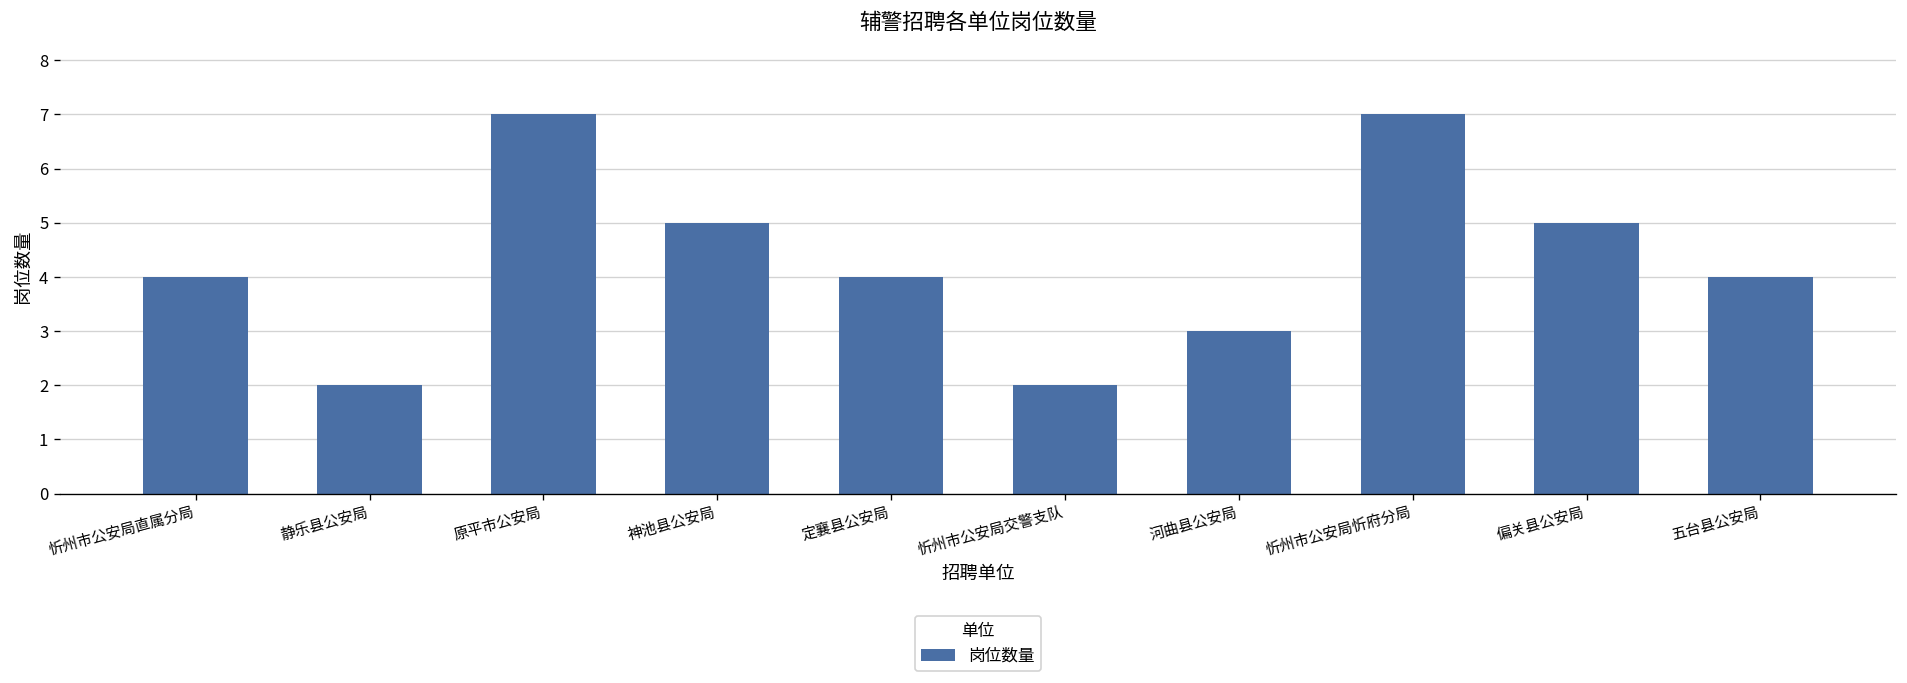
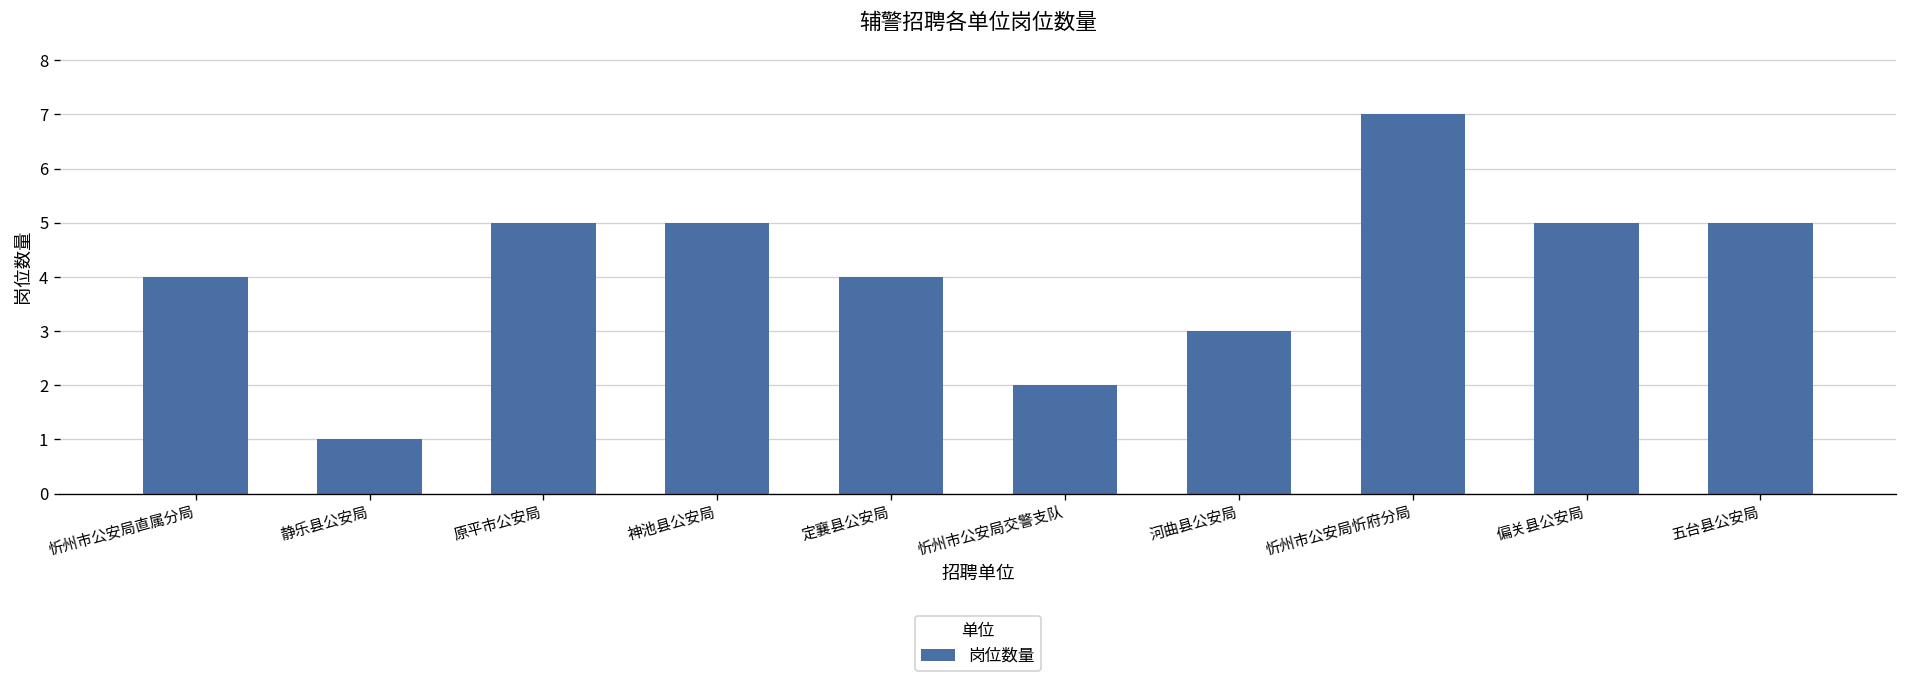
  {
    "忻州市公安局直属分局": 4,
-   "静乐县公安局": 2,
-   "原平市公安局": 7,
+   "静乐县公安局": 1,
+   "原平市公安局": 5,
    "神池县公安局": 5,
    "定襄县公安局": 4,
    "忻州市公安局交警支队": 2,
    "河曲县公安局": 3,
    "忻州市公安局忻府分局": 7,
    "偏关县公安局": 5,
-   "五台县公安局": 4
+   "五台县公安局": 5
  }
